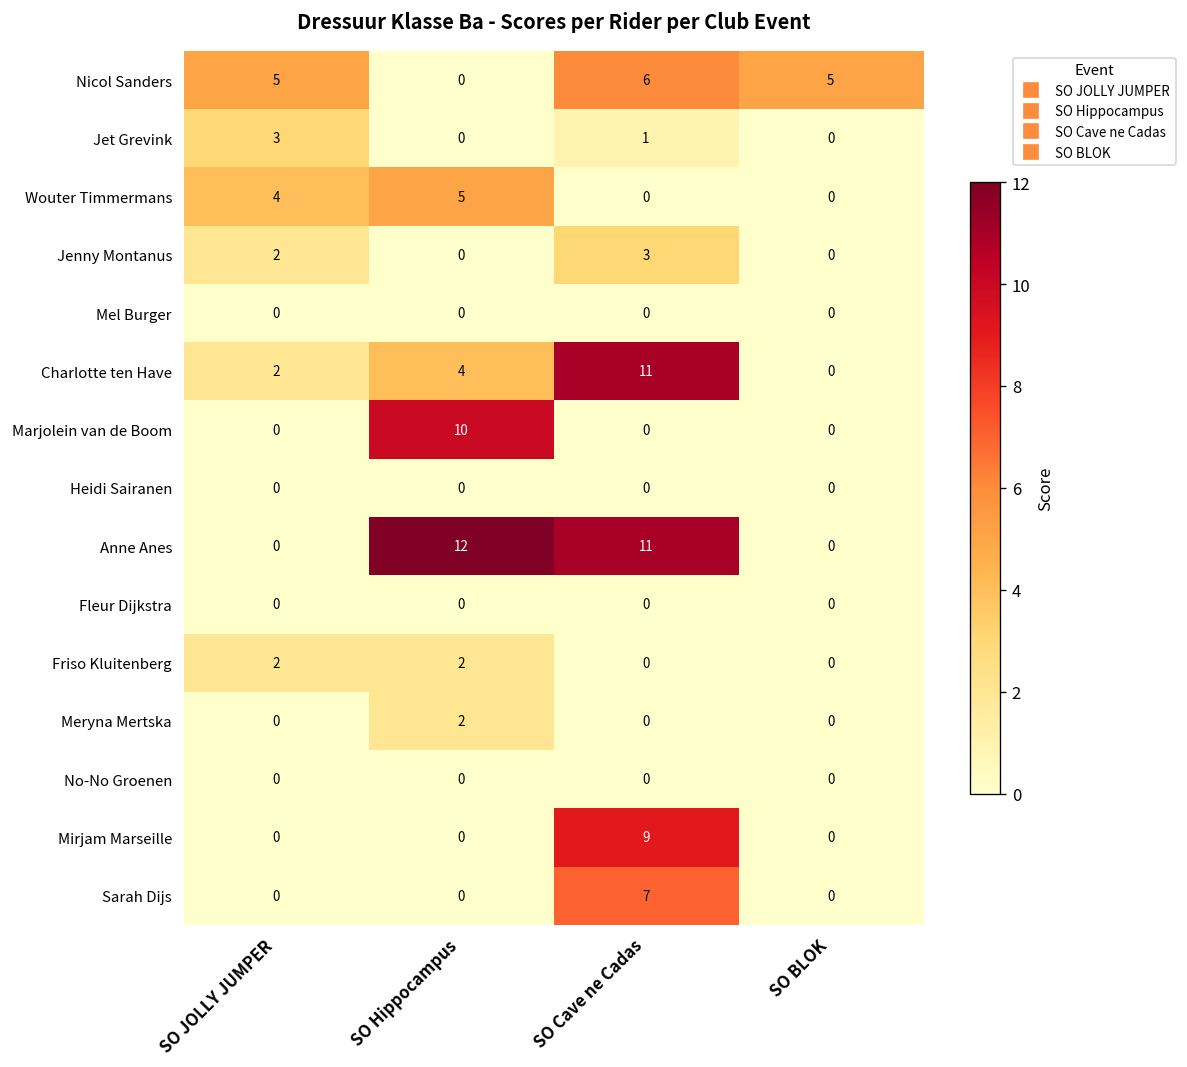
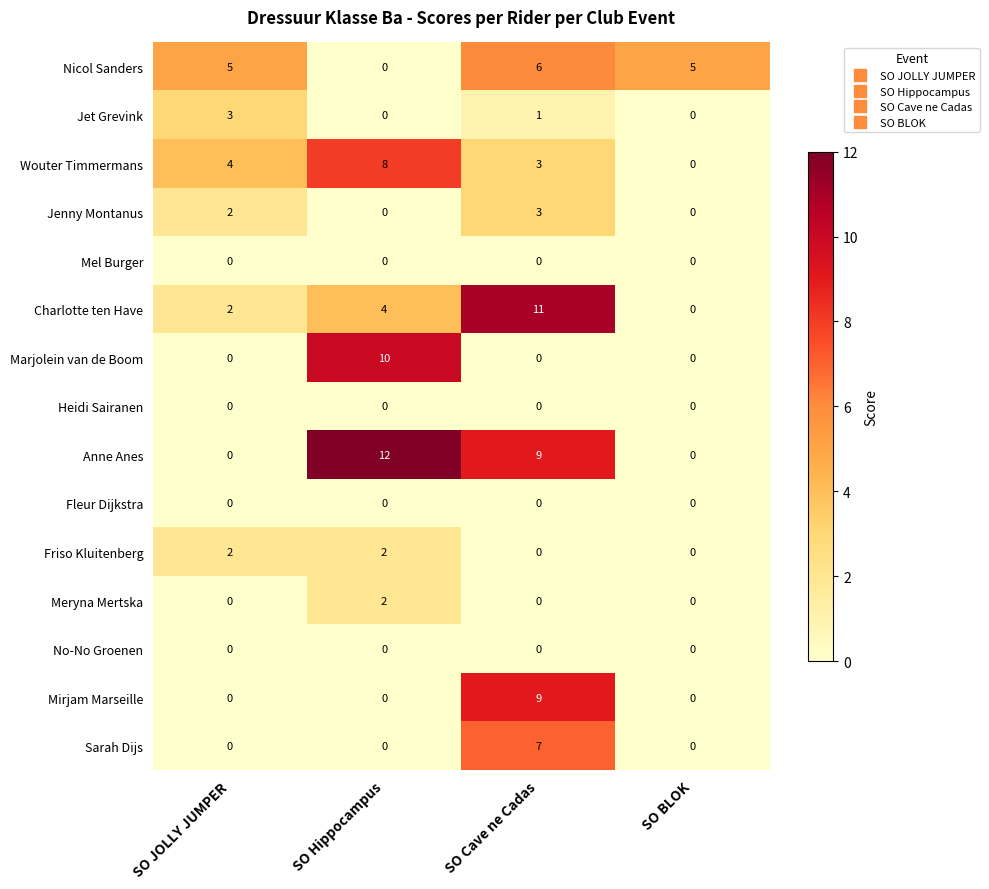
  {
    "Nicol Sanders": {
      "SO JOLLY JUMPER": 5,
      "SO Hippocampus": 0,
      "SO Cave ne Cadas": 6,
      "SO BLOK": 5
    },
    "Jet Grevink": {
      "SO JOLLY JUMPER": 3,
      "SO Hippocampus": 0,
      "SO Cave ne Cadas": 1,
      "SO BLOK": 0
    },
    "Wouter Timmermans": {
      "SO JOLLY JUMPER": 4,
-     "SO Hippocampus": 5,
-     "SO Cave ne Cadas": 0,
+     "SO Hippocampus": 8,
+     "SO Cave ne Cadas": 3,
      "SO BLOK": 0
    },
    "Jenny Montanus": {
      "SO JOLLY JUMPER": 2,
      "SO Hippocampus": 0,
      "SO Cave ne Cadas": 3,
      "SO BLOK": 0
    },
    "Mel Burger": {
      "SO JOLLY JUMPER": 0,
      "SO Hippocampus": 0,
      "SO Cave ne Cadas": 0,
      "SO BLOK": 0
    },
    "Charlotte ten Have": {
      "SO JOLLY JUMPER": 2,
      "SO Hippocampus": 4,
      "SO Cave ne Cadas": 11,
      "SO BLOK": 0
    },
    "Marjolein van de Boom": {
      "SO JOLLY JUMPER": 0,
      "SO Hippocampus": 10,
      "SO Cave ne Cadas": 0,
      "SO BLOK": 0
    },
    "Heidi Sairanen": {
      "SO JOLLY JUMPER": 0,
      "SO Hippocampus": 0,
      "SO Cave ne Cadas": 0,
      "SO BLOK": 0
    },
    "Anne Anes": {
      "SO JOLLY JUMPER": 0,
      "SO Hippocampus": 12,
-     "SO Cave ne Cadas": 11,
+     "SO Cave ne Cadas": 9,
      "SO BLOK": 0
    },
    "Fleur Dijkstra": {
      "SO JOLLY JUMPER": 0,
      "SO Hippocampus": 0,
      "SO Cave ne Cadas": 0,
      "SO BLOK": 0
    },
    "Friso Kluitenberg": {
      "SO JOLLY JUMPER": 2,
      "SO Hippocampus": 2,
      "SO Cave ne Cadas": 0,
      "SO BLOK": 0
    },
    "Meryna Mertska": {
      "SO JOLLY JUMPER": 0,
      "SO Hippocampus": 2,
      "SO Cave ne Cadas": 0,
      "SO BLOK": 0
    },
    "No-No Groenen": {
      "SO JOLLY JUMPER": 0,
      "SO Hippocampus": 0,
      "SO Cave ne Cadas": 0,
      "SO BLOK": 0
    },
    "Mirjam Marseille": {
      "SO JOLLY JUMPER": 0,
      "SO Hippocampus": 0,
      "SO Cave ne Cadas": 9,
      "SO BLOK": 0
    },
    "Sarah Dijs": {
      "SO JOLLY JUMPER": 0,
      "SO Hippocampus": 0,
      "SO Cave ne Cadas": 7,
      "SO BLOK": 0
    }
  }
